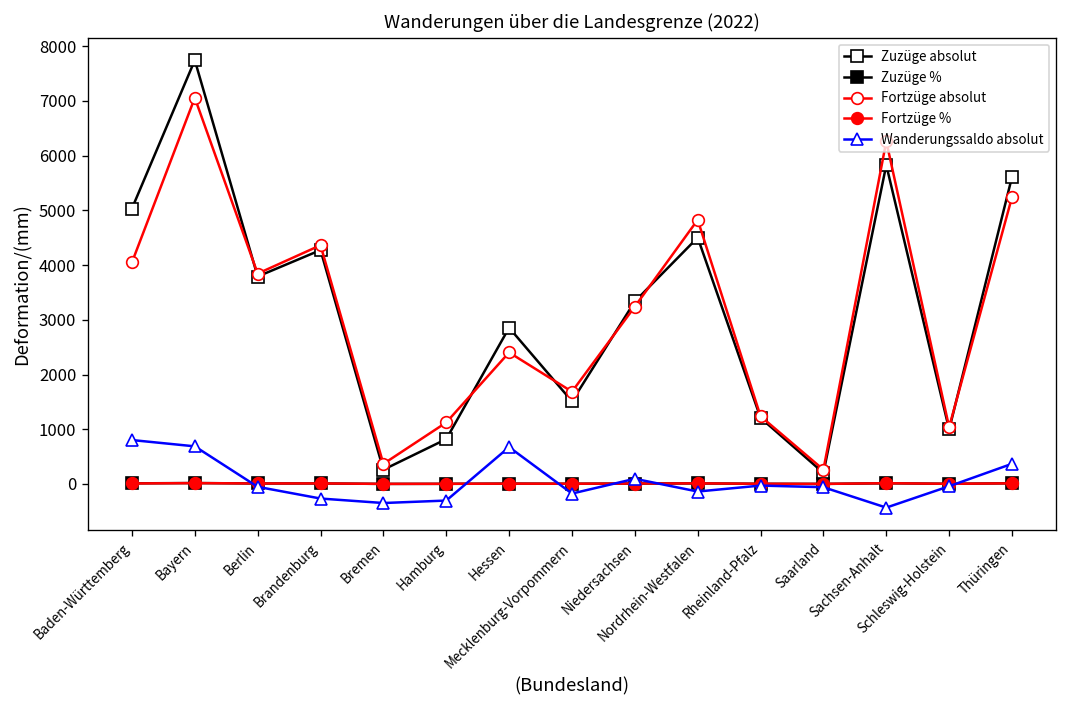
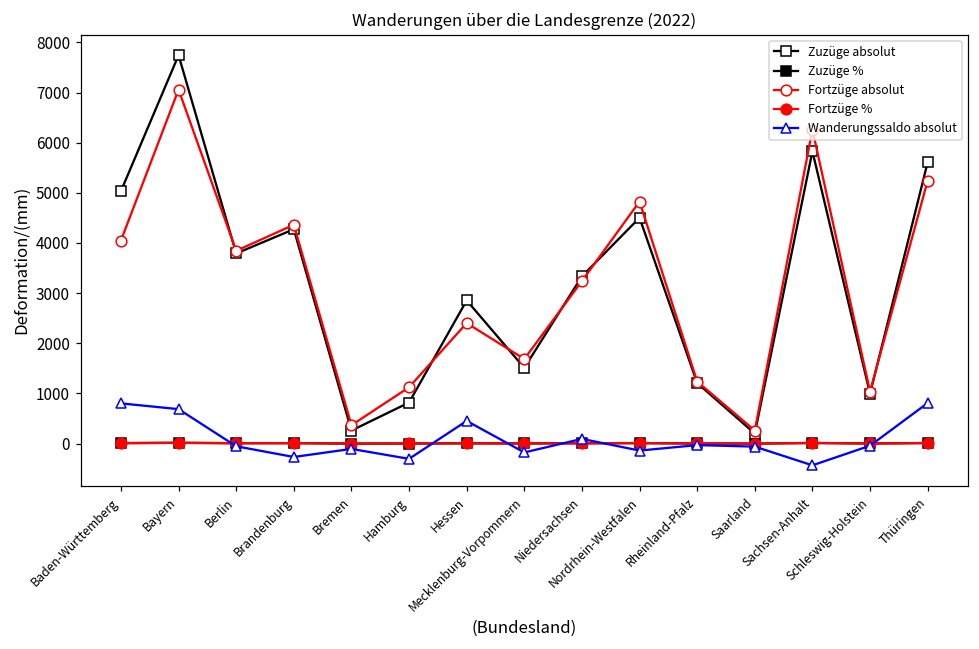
  {
    "Wanderungssaldo absolut": {
      "Baden-Württemberg": 800,
      "Bayern": 700,
      "Berlin": -100,
      "Brandenburg": -300,
-     "Bremen": -300,
+     "Bremen": -100,
      "Hamburg": -300,
-     "Hessen": 700,
+     "Hessen": 500,
      "Mecklenburg-Vorpommern": -200,
      "Niedersachsen": 100,
      "Nordrhein-Westfalen": -100,
      "Saarland": -100,
      "Sachsen-Anhalt": -400,
-     "Thüringen": 400
+     "Thüringen": 800
    }
  }
